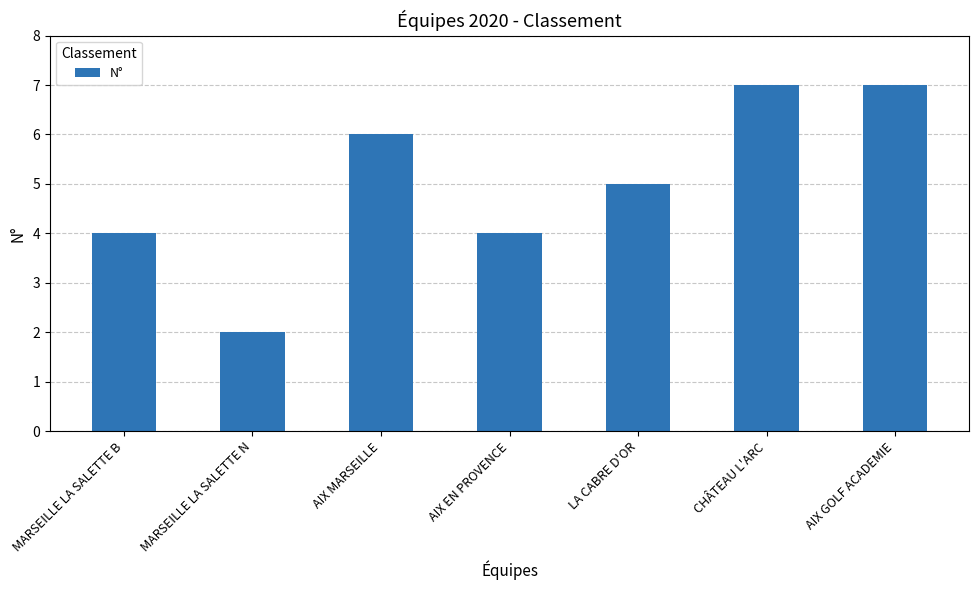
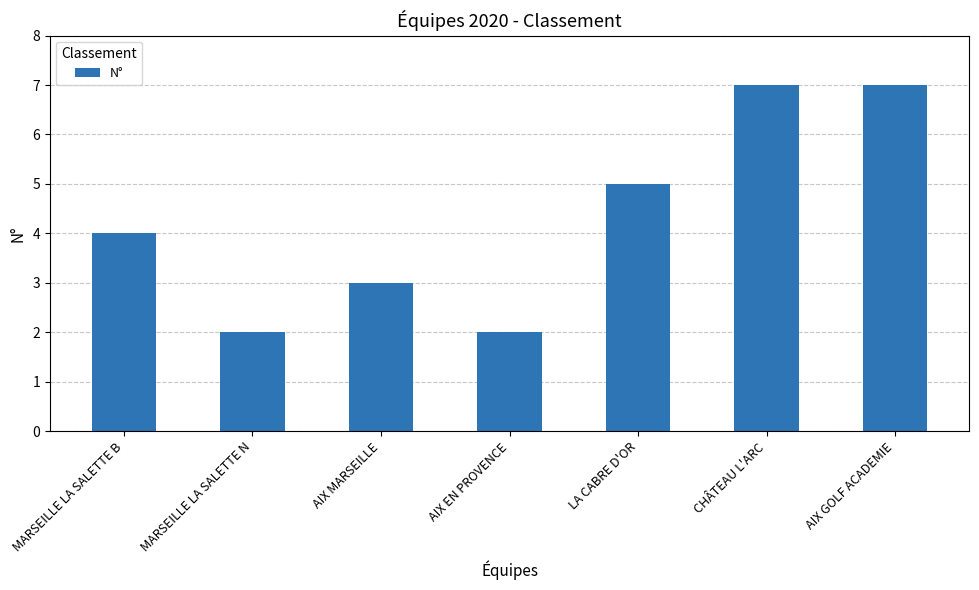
  {
    "MARSEILLE LA SALETTE B": 4,
    "MARSEILLE LA SALETTE N": 2,
-   "AIX MARSEILLE": 6,
-   "AIX EN PROVENCE": 4,
+   "AIX MARSEILLE": 3,
+   "AIX EN PROVENCE": 2,
    "LA CABRE D'OR": 5,
    "CHÂTEAU L'ARC": 7,
    "AIX GOLF ACADEMIE": 7
  }
